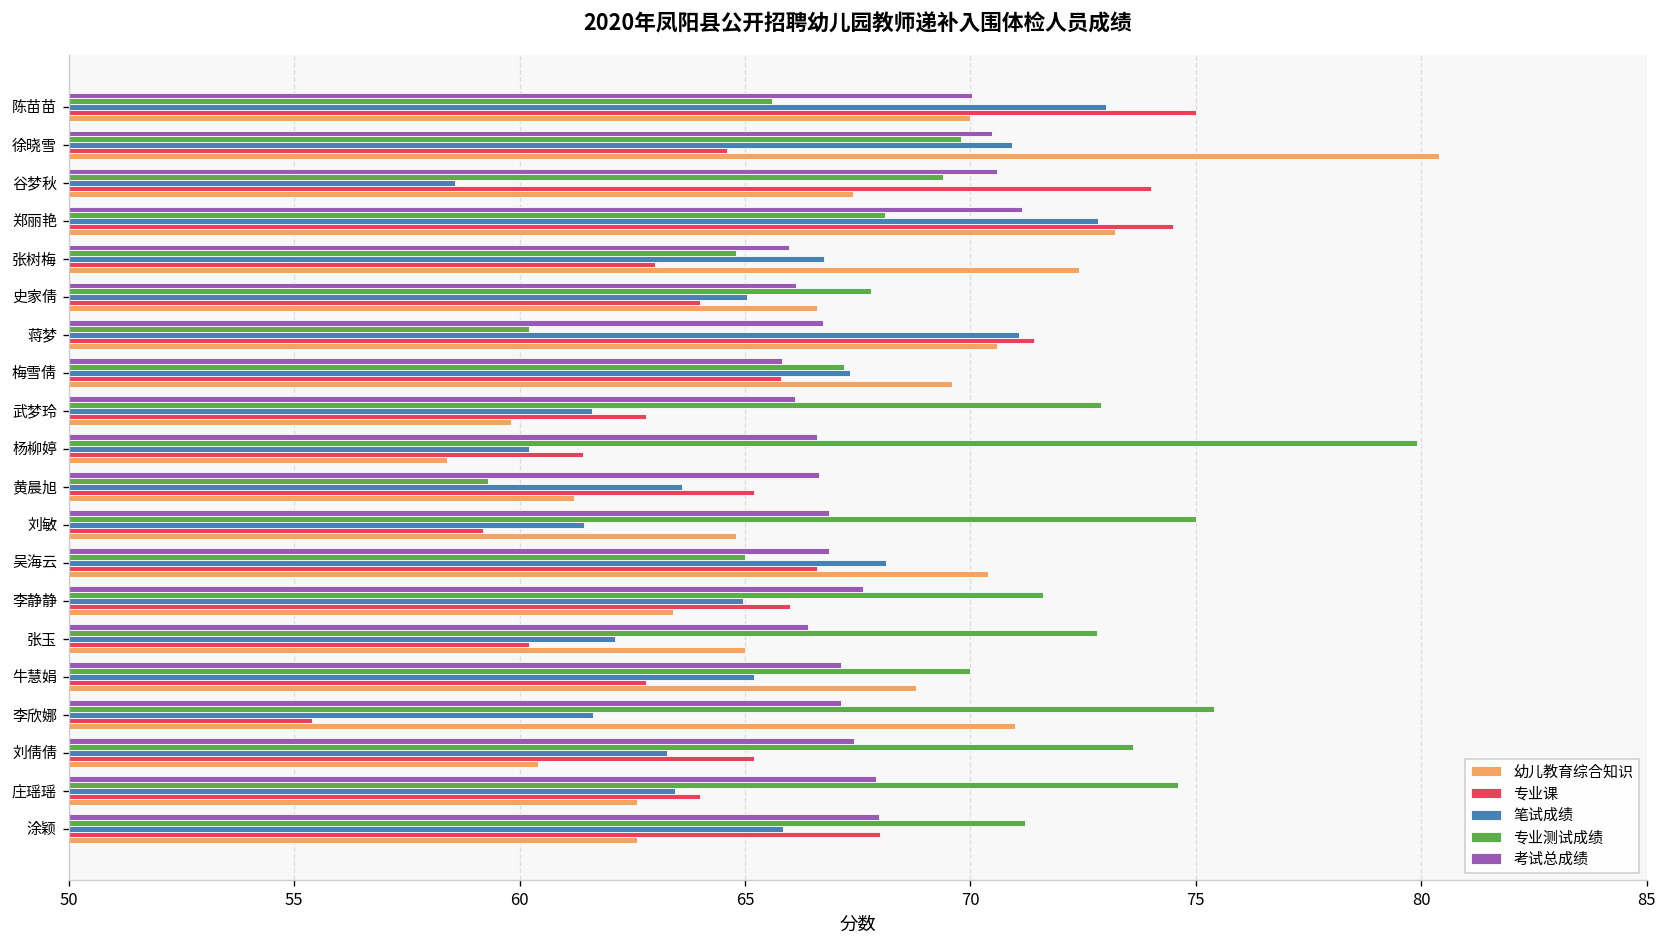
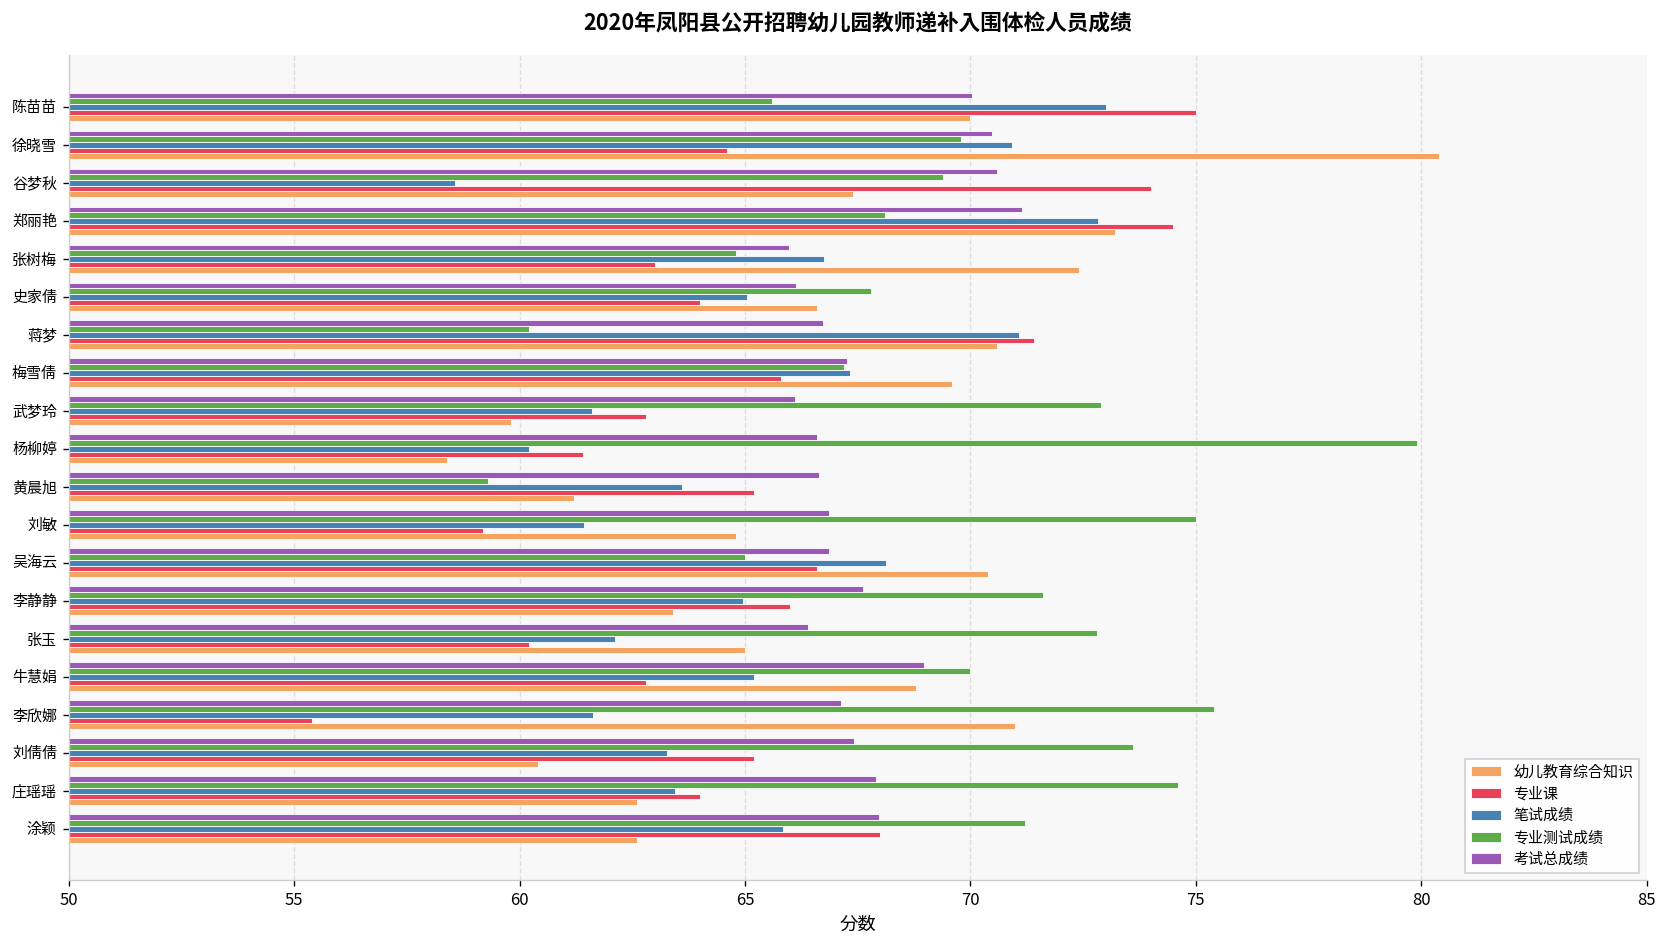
  {
    "幼儿教育综合知识": {
      "陈苗苗": 70.0,
      "徐晓雪": 80.4,
      "谷梦秋": 67.4,
      "郑丽艳": 73.2,
      "张树梅": 72.4,
      "史家倩": 66.6,
      "蒋梦": 70.6,
      "梅雪倩": 69.6,
      "武梦玲": 59.8,
      "杨柳婷": 58.4,
      "黄晨旭": 61.2,
      "刘敏": 64.8,
      "吴海云": 70.4,
      "李静静": 63.4,
      "张玉": 65.0,
      "牛慧娟": 68.8,
      "李欣娜": 71.0,
      "刘倩倩": 60.4,
      "庄瑶瑶": 62.6,
      "涂颖": 62.6
    },
    "专业课": {
      "陈苗苗": 75.0,
      "徐晓雪": 64.6,
      "谷梦秋": 74.0,
      "郑丽艳": 74.5,
      "张树梅": 63.0,
      "史家倩": 64.0,
      "蒋梦": 71.4,
      "梅雪倩": 65.8,
      "武梦玲": 62.8,
      "杨柳婷": 61.4,
      "黄晨旭": 65.2,
      "刘敏": 59.2,
      "吴海云": 66.6,
      "李静静": 66.0,
      "张玉": 60.2,
      "牛慧娟": 62.8,
      "李欣娜": 55.4,
      "刘倩倩": 65.2,
      "庄瑶瑶": 64.0,
      "涂颖": 68.0
    },
    "笔试成绩": {
      "陈苗苗": 73.0,
      "徐晓雪": 70.9,
      "谷梦秋": 58.6,
      "郑丽艳": 72.8,
      "张树梅": 66.8,
      "史家倩": 65.0,
      "蒋梦": 71.1,
      "梅雪倩": 67.3,
      "武梦玲": 61.6,
      "杨柳婷": 60.2,
      "黄晨旭": 63.6,
      "刘敏": 61.4,
      "吴海云": 68.1,
      "李静静": 65.0,
      "张玉": 62.1,
      "牛慧娟": 65.2,
      "李欣娜": 61.6,
      "刘倩倩": 63.3,
      "庄瑶瑶": 63.4,
      "涂颖": 65.8
    },
    "专业测试成绩": {
      "陈苗苗": 65.6,
      "徐晓雪": 69.8,
      "谷梦秋": 69.4,
      "郑丽艳": 68.1,
      "张树梅": 64.8,
      "史家倩": 67.8,
      "蒋梦": 60.2,
      "梅雪倩": 67.2,
      "武梦玲": 72.9,
      "杨柳婷": 79.9,
      "黄晨旭": 59.3,
      "刘敏": 75.0,
      "吴海云": 65.0,
      "李静静": 71.6,
      "张玉": 72.8,
      "牛慧娟": 70.0,
      "李欣娜": 75.4,
      "刘倩倩": 73.6,
      "庄瑶瑶": 74.6,
      "涂颖": 71.2
    },
    "考试总成绩": {
      "陈苗苗": 70.0,
      "徐晓雪": 70.5,
      "谷梦秋": 70.6,
      "郑丽艳": 71.1,
      "张树梅": 66.0,
      "史家倩": 66.1,
      "蒋梦": 66.7,
-     "梅雪倩": 65.8,
+     "梅雪倩": 67.3,
      "武梦玲": 66.1,
      "杨柳婷": 66.6,
      "黄晨旭": 66.6,
      "刘敏": 66.9,
      "吴海云": 66.9,
      "李静静": 67.6,
      "张玉": 66.4,
-     "牛慧娟": 67.1,
+     "牛慧娟": 69.0,
      "李欣娜": 67.1,
      "刘倩倩": 67.4,
      "庄瑶瑶": 67.9,
      "涂颖": 68.0
    }
  }
